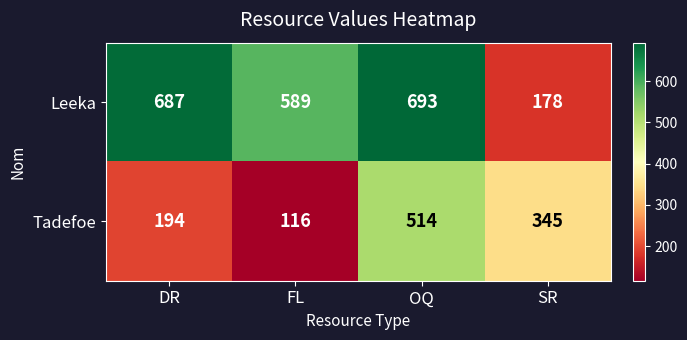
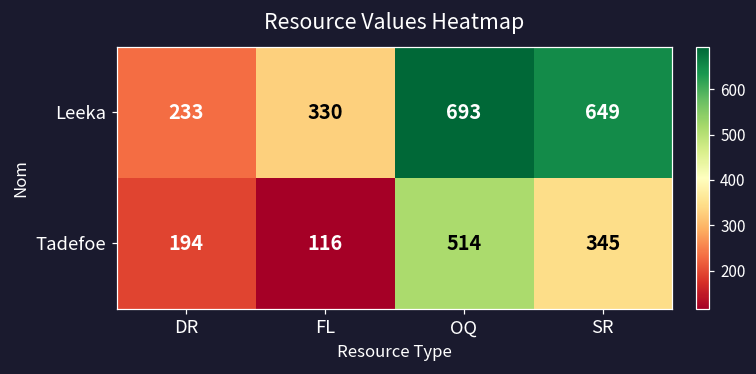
  {
    "Leeka": {
-     "DR": 687,
-     "FL": 589,
+     "DR": 233,
+     "FL": 330,
      "OQ": 693,
-     "SR": 178
+     "SR": 649
    },
    "Tadefoe": {
      "DR": 194,
      "FL": 116,
      "OQ": 514,
      "SR": 345
    }
  }
